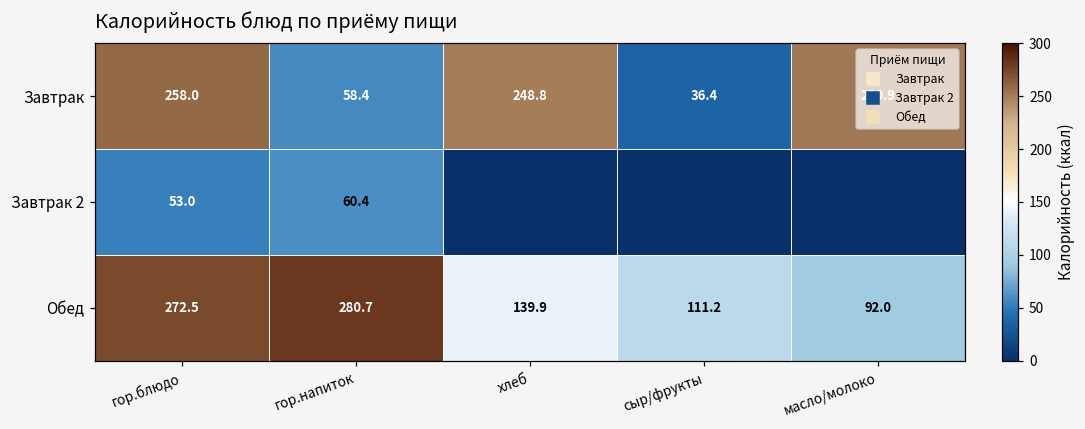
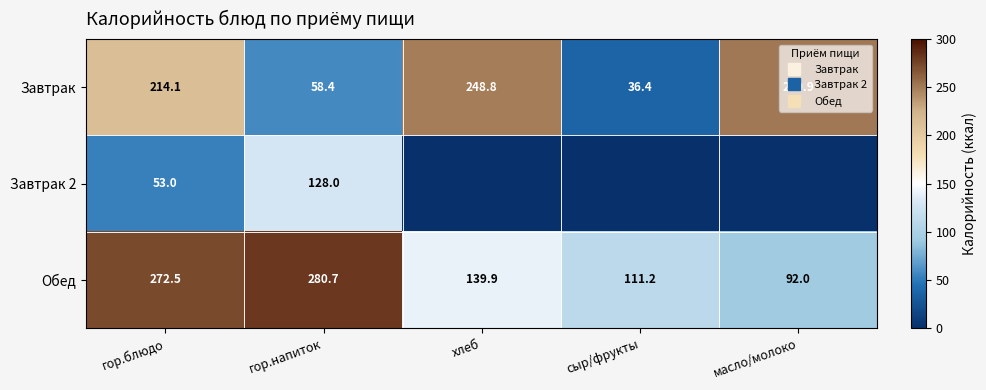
  {
    "Завтрак": {
-     "гор.блюдо": 258.0,
+     "гор.блюдо": 214.1,
      "гор.напиток": 58.4,
      "хлеб": 248.8,
      "сыр/фрукты": 36.4
    },
    "Завтрак 2": {
      "гор.блюдо": 53.0,
-     "гор.напиток": 60.4
+     "гор.напиток": 128.0
    },
    "Обед": {
      "гор.блюдо": 272.5,
      "гор.напиток": 280.7,
      "хлеб": 139.9,
      "сыр/фрукты": 111.2,
      "масло/молоко": 92.0
    }
  }
